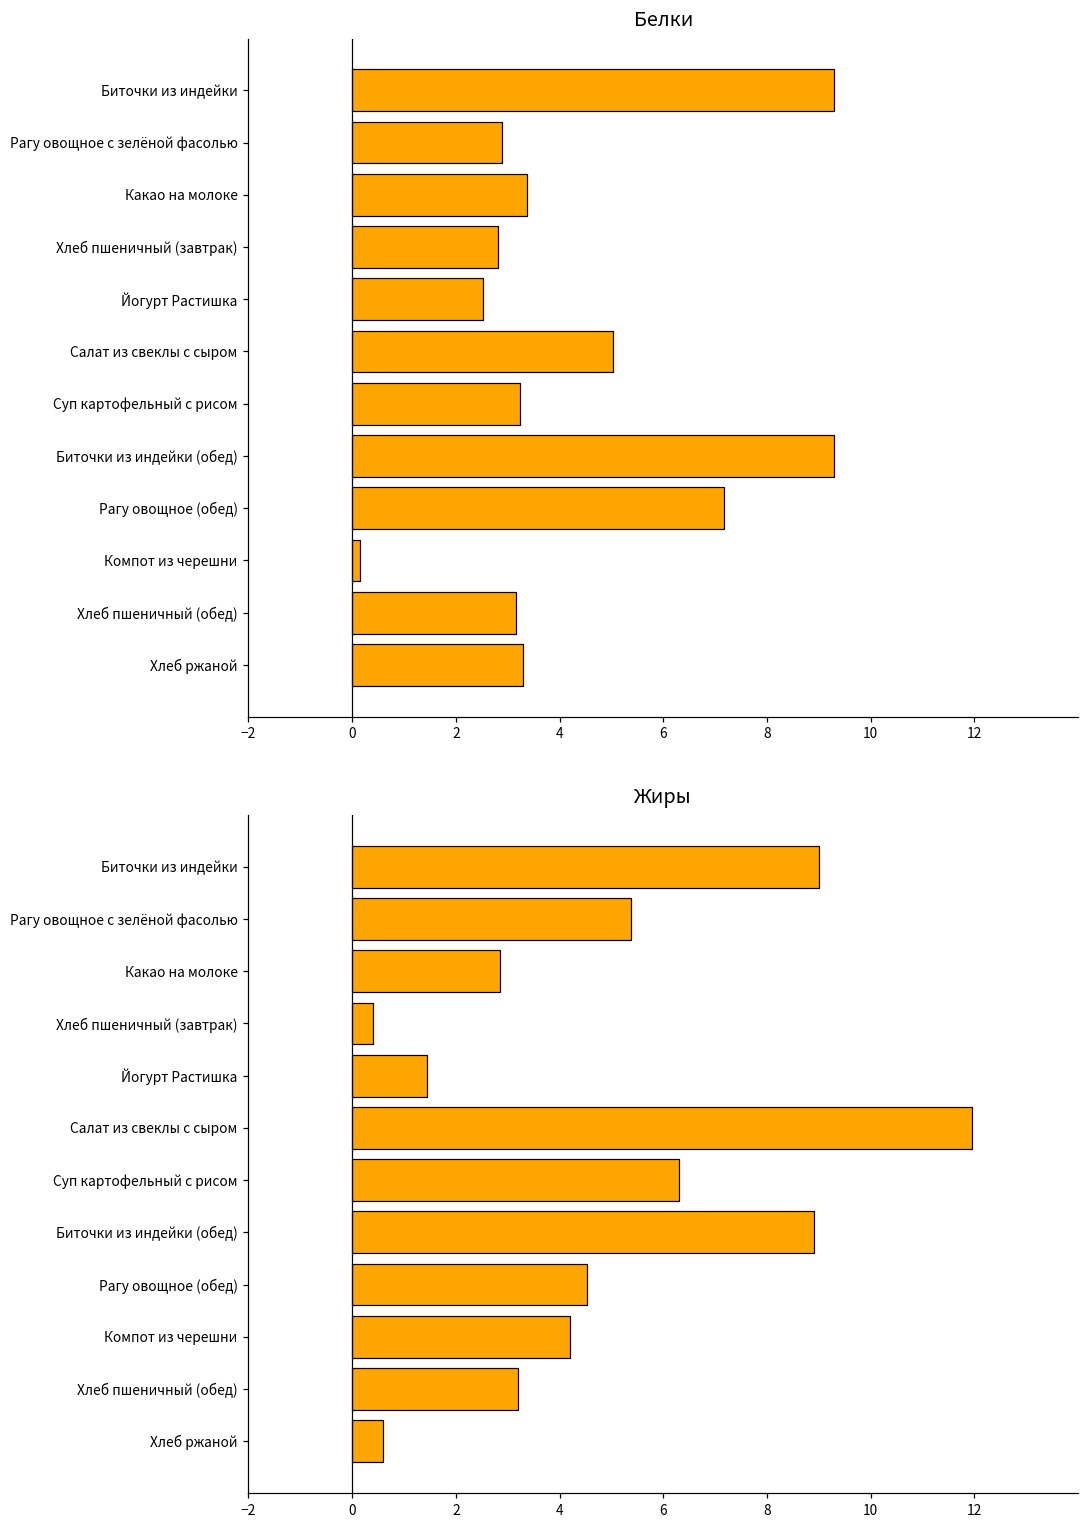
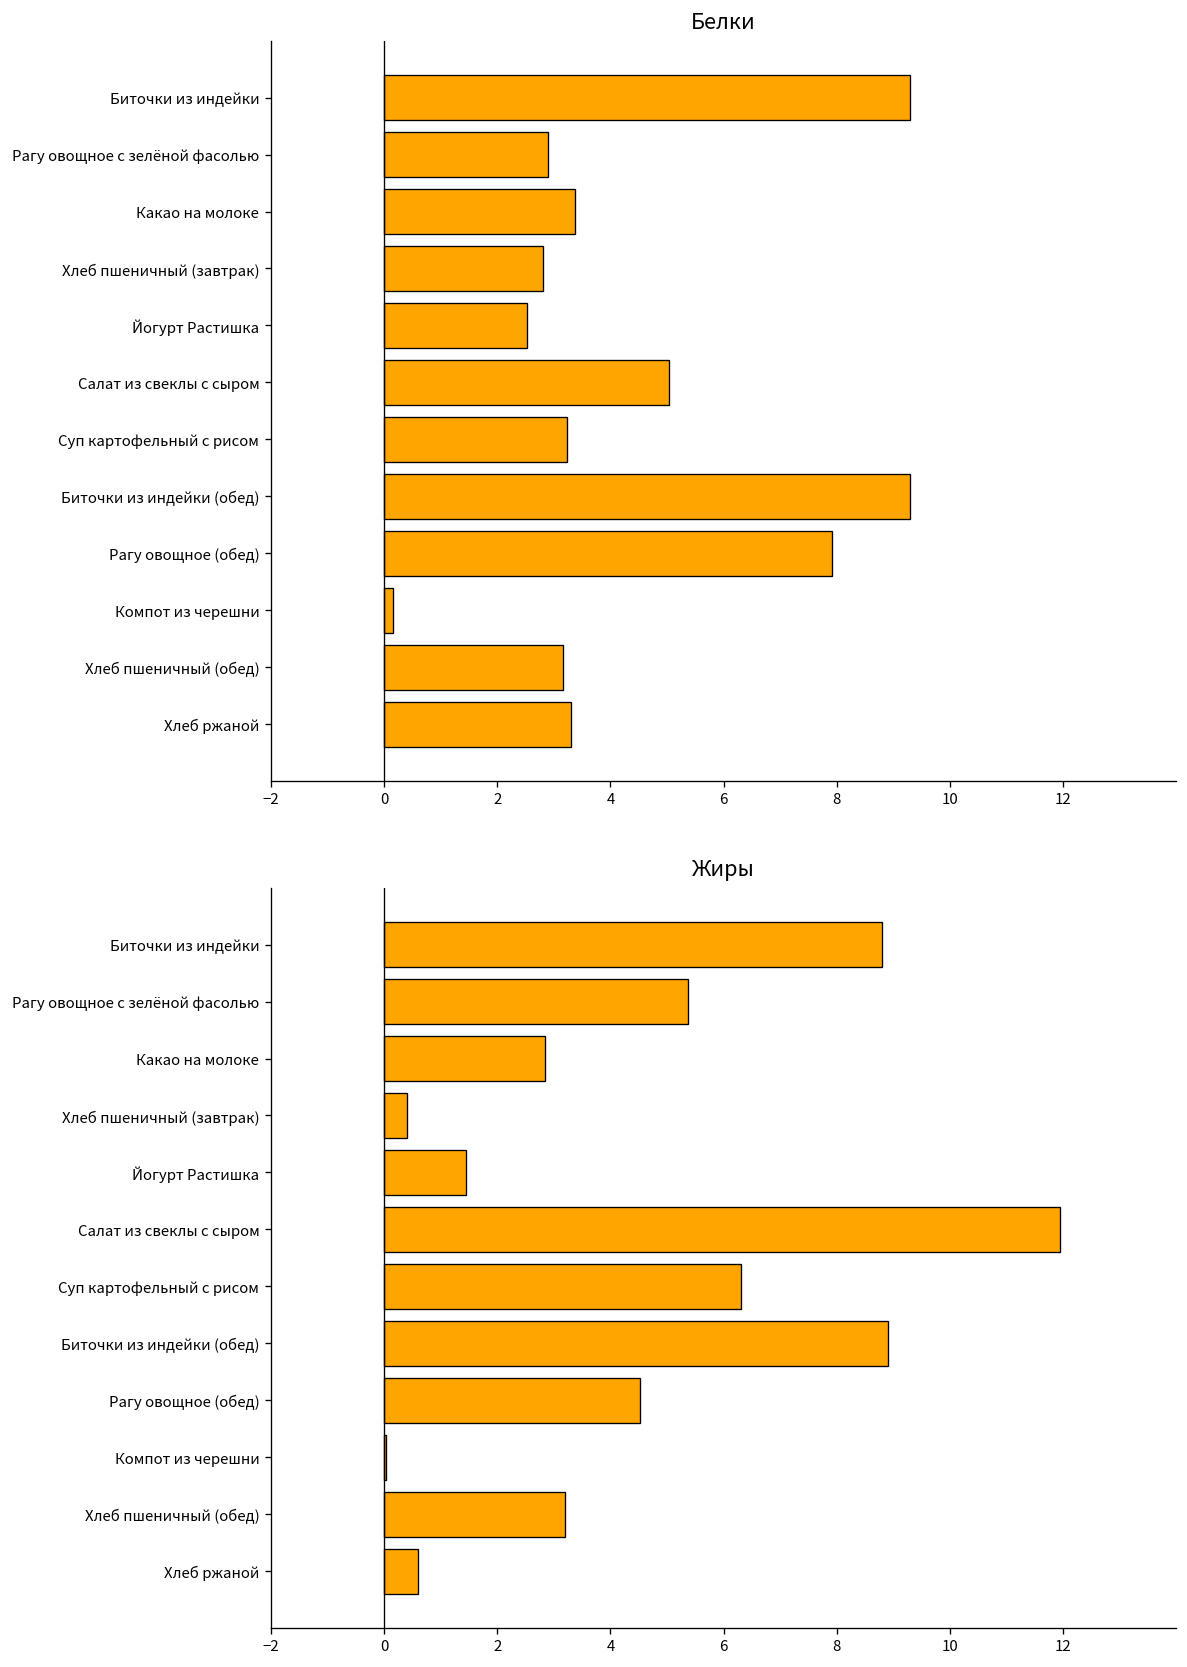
  {
    "Белки": {
      "Биточки из индейки": 9.3,
      "Рагу овощное с зелёной фасолью": 2.9,
      "Какао на молоке": 3.4,
      "Хлеб пшеничный (завтрак)": 2.8,
      "Йогурт Растишка": 2.5,
      "Салат из свеклы с сыром": 5.0,
      "Суп картофельный с рисом": 3.2,
      "Биточки из индейки (обед)": 9.3,
-     "Рагу овощное (обед)": 7.2,
+     "Рагу овощное (обед)": 7.9,
      "Компот из черешни": 0.2,
      "Хлеб пшеничный (обед)": 3.2,
      "Хлеб ржаной": 3.3
    },
    "Жиры": {
-     "Биточки из индейки": 9.0,
+     "Биточки из индейки": 8.8,
      "Рагу овощное с зелёной фасолью": 5.4,
      "Какао на молоке": 2.9,
      "Хлеб пшеничный (завтрак)": 0.4,
      "Йогурт Растишка": 1.4,
      "Салат из свеклы с сыром": 12.0,
      "Суп картофельный с рисом": 6.3,
      "Биточки из индейки (обед)": 8.9,
      "Рагу овощное (обед)": 4.5,
-     "Компот из черешни": 4.2,
+     "Компот из черешни": 0.0,
      "Хлеб пшеничный (обед)": 3.2,
      "Хлеб ржаной": 0.6
    }
  }
